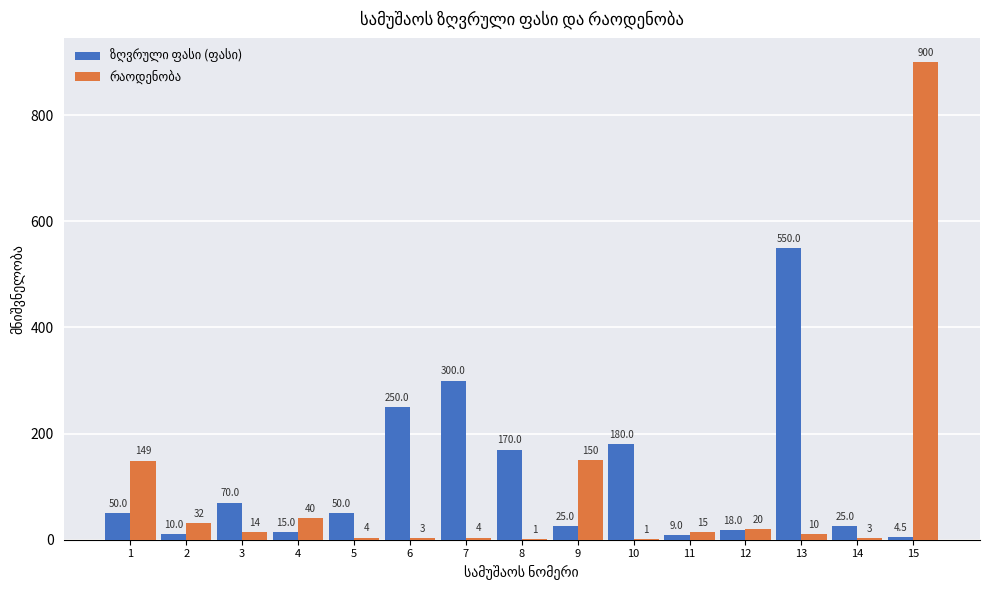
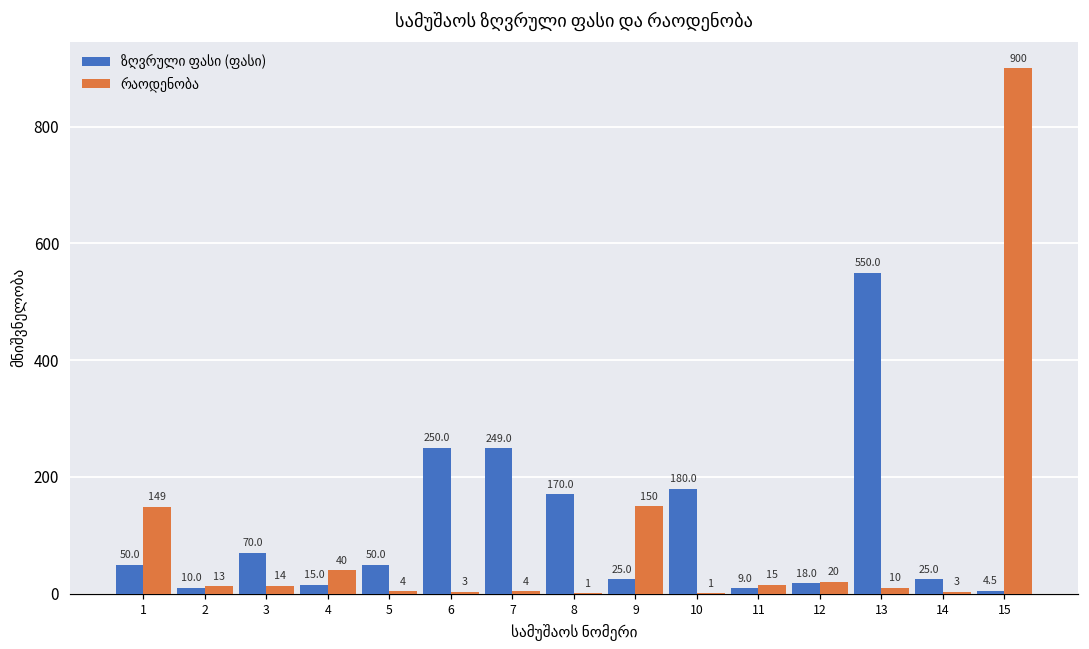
  {
    "ზღვრული ფასი (ფასი)": {
      "1": 50.0,
      "2": 10.0,
      "3": 70.0,
      "4": 15.0,
      "5": 50.0,
      "6": 250.0,
-     "7": 300.0,
+     "7": 249.0,
      "8": 170.0,
      "9": 25.0,
      "10": 180.0,
      "11": 9.0,
      "12": 18.0,
      "13": 550.0,
      "14": 25.0,
      "15": 4.5
    },
    "რაოდენობა": {
      "1": 149,
-     "2": 32,
+     "2": 13,
      "3": 14,
      "4": 40,
      "5": 4,
      "6": 3,
      "7": 4,
      "8": 1,
      "9": 150,
      "10": 1,
      "11": 15,
      "12": 20,
      "13": 10,
      "14": 3,
      "15": 900
    }
  }
